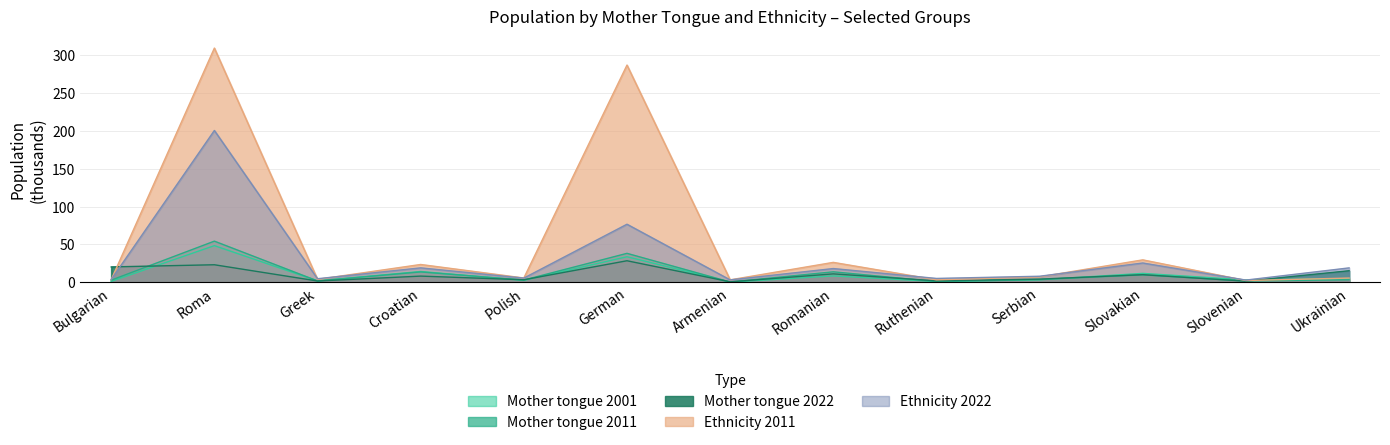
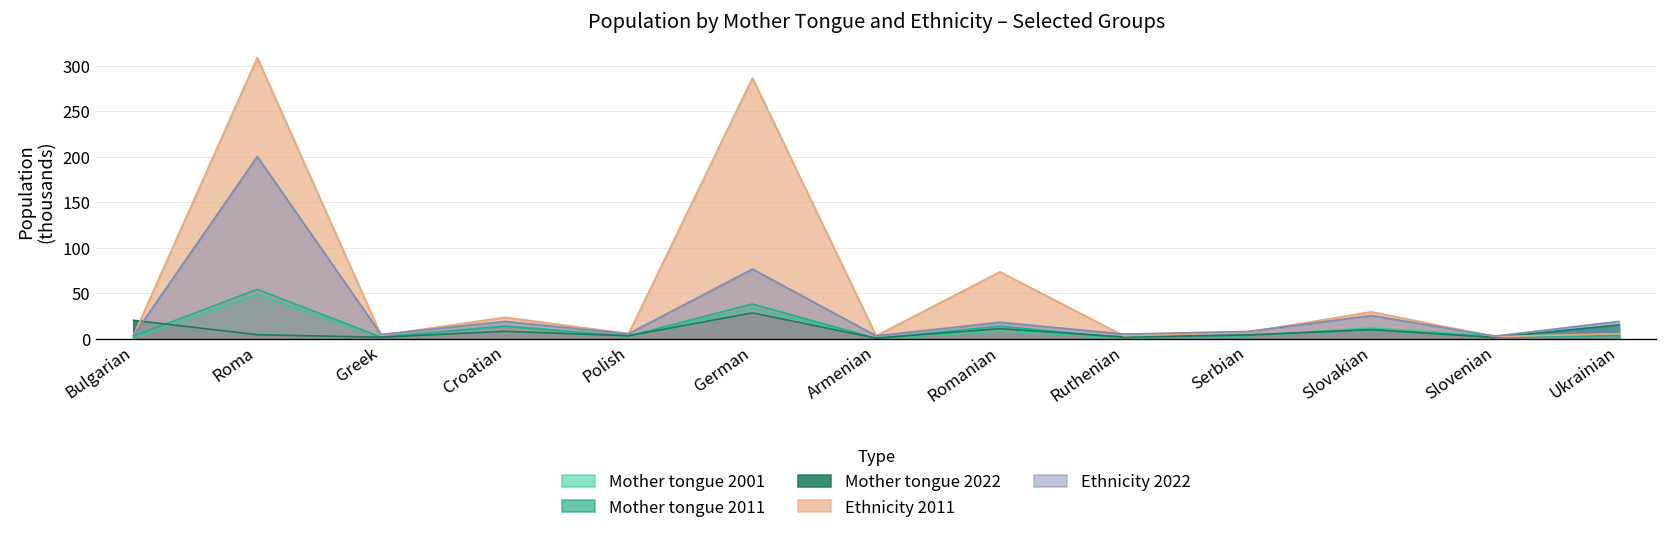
  {
    "Mother tongue 2022": {
      "Bulgarian": 20,
-     "Roma": 20,
+     "Roma": 0,
      "Croatian": 10,
      "German": 30,
      "Ukrainian": 20
    },
    "Ethnicity 2011": {
      "Roma": 310,
      "Croatian": 20,
      "German": 290,
-     "Romanian": 30,
+     "Romanian": 70,
      "Slovakian": 30
    },
    "Ethnicity 2022": {
      "Roma": 200,
      "Croatian": 20,
      "German": 80,
      "Romanian": 20,
      "Slovakian": 30,
      "Ukrainian": 20
    }
  }
